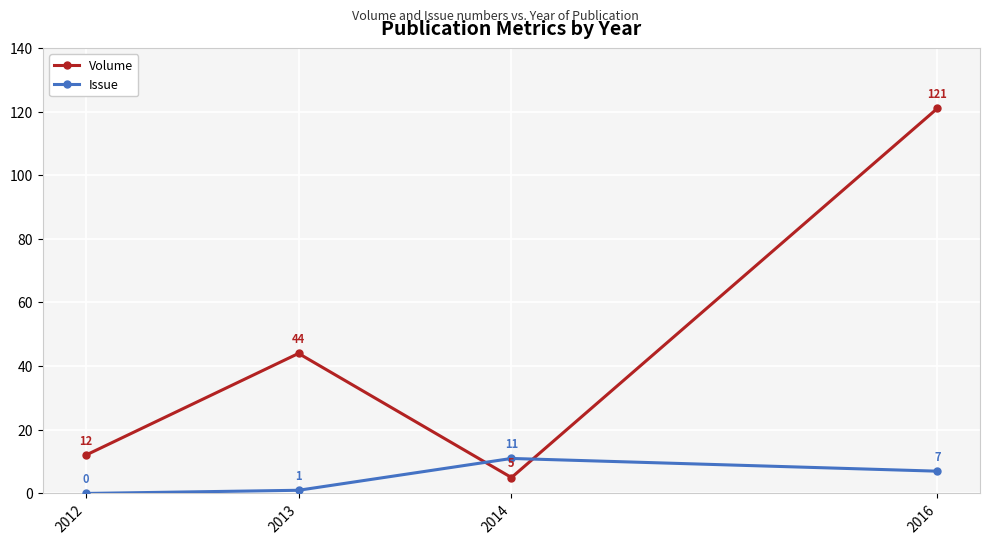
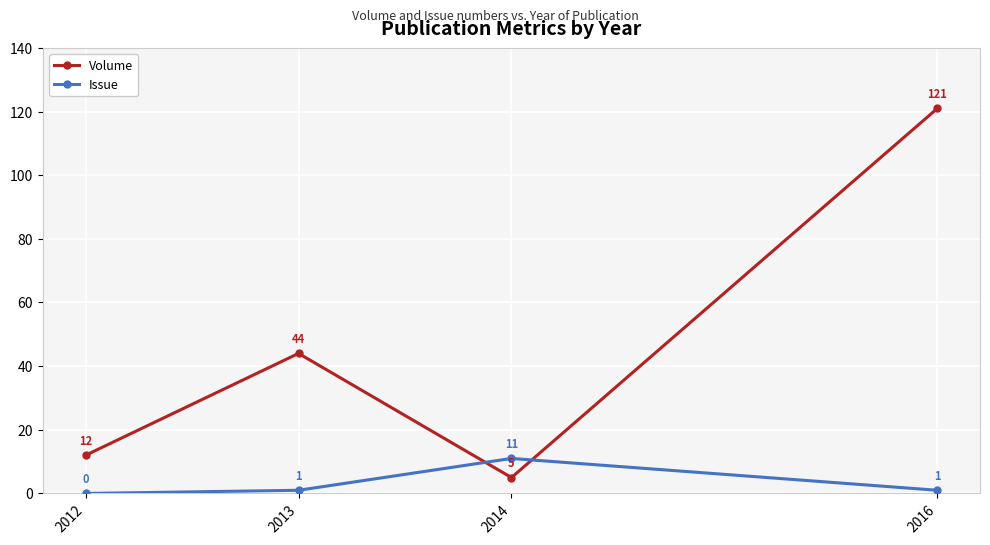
  {
    "Volume": {
      "2012": 12,
      "2013": 44,
      "2016": 121
    },
    "Issue": {
      "2012": 0,
      "2013": 1,
      "2014": 11,
-     "2016": 7
+     "2016": 1
    }
  }
